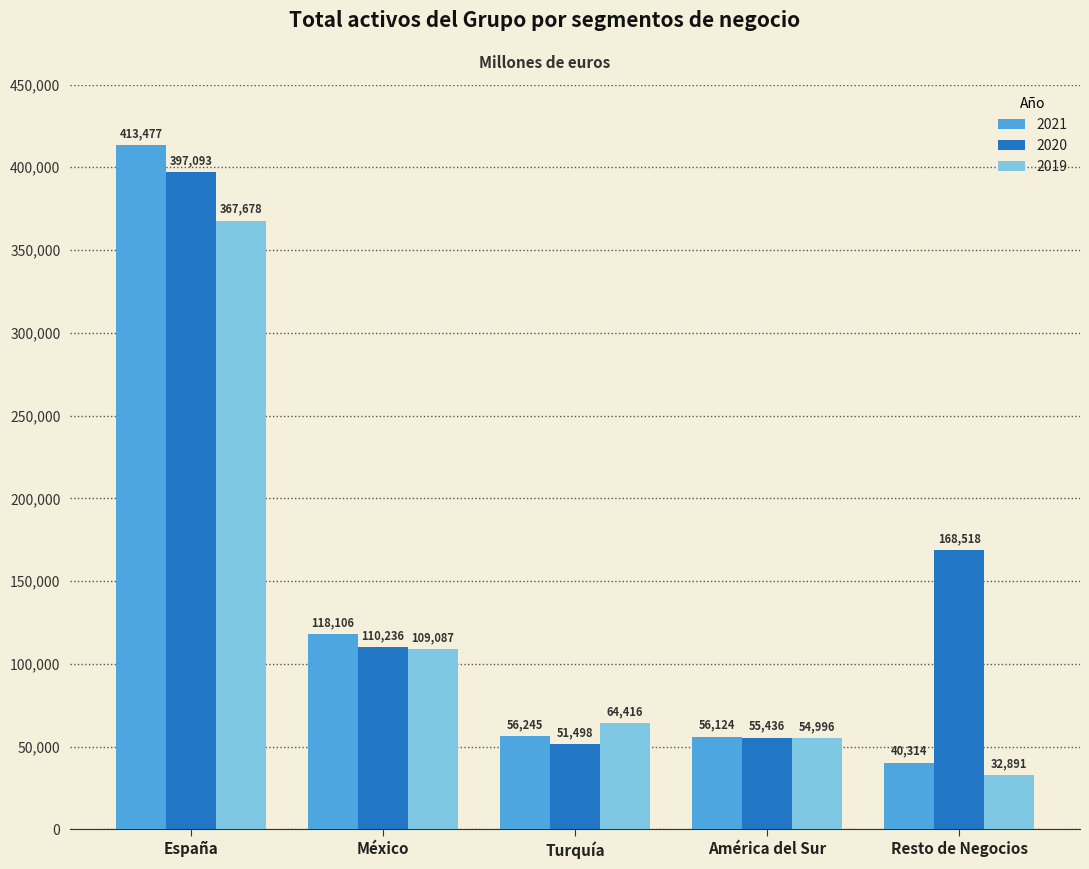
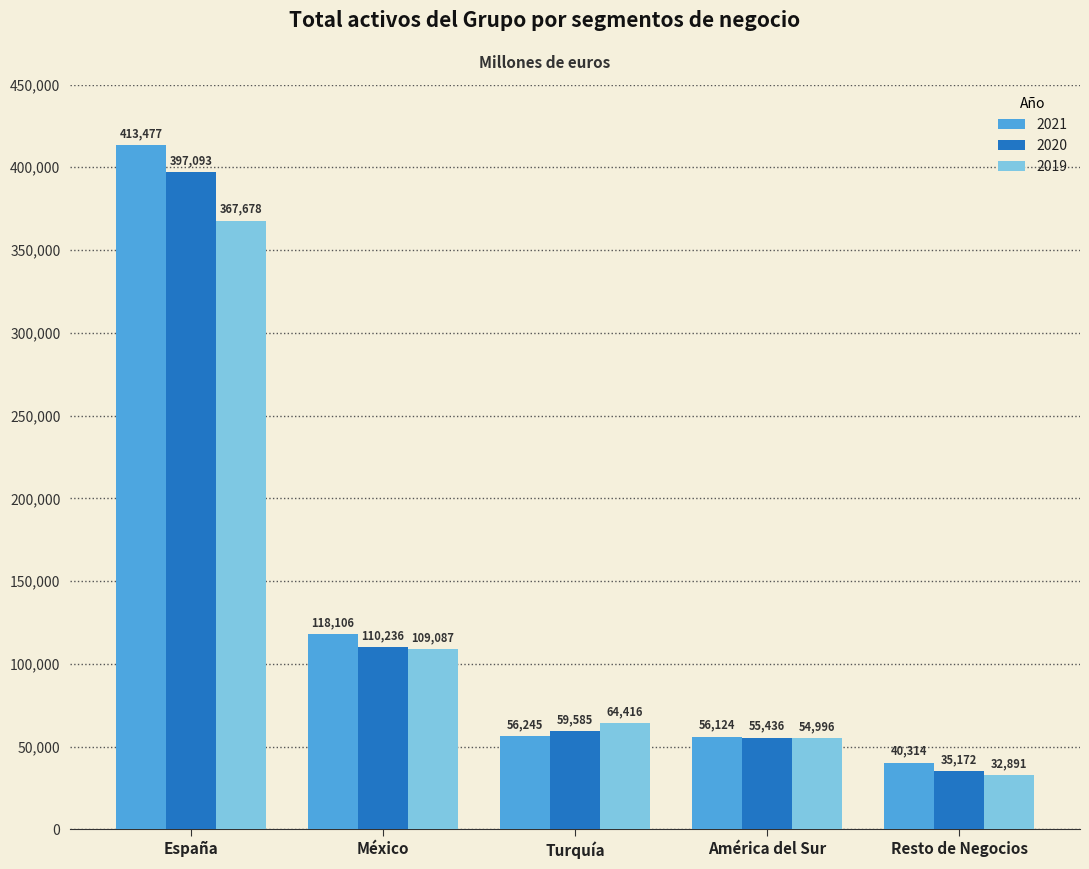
  {
    "2020": {
      "España": "397,093",
      "México": "110,236",
-     "Turquía": "51,498",
+     "Turquía": "59,585",
      "América del Sur": "55,436",
-     "Resto de Negocios": "168,518"
+     "Resto de Negocios": "35,172"
    }
  }
